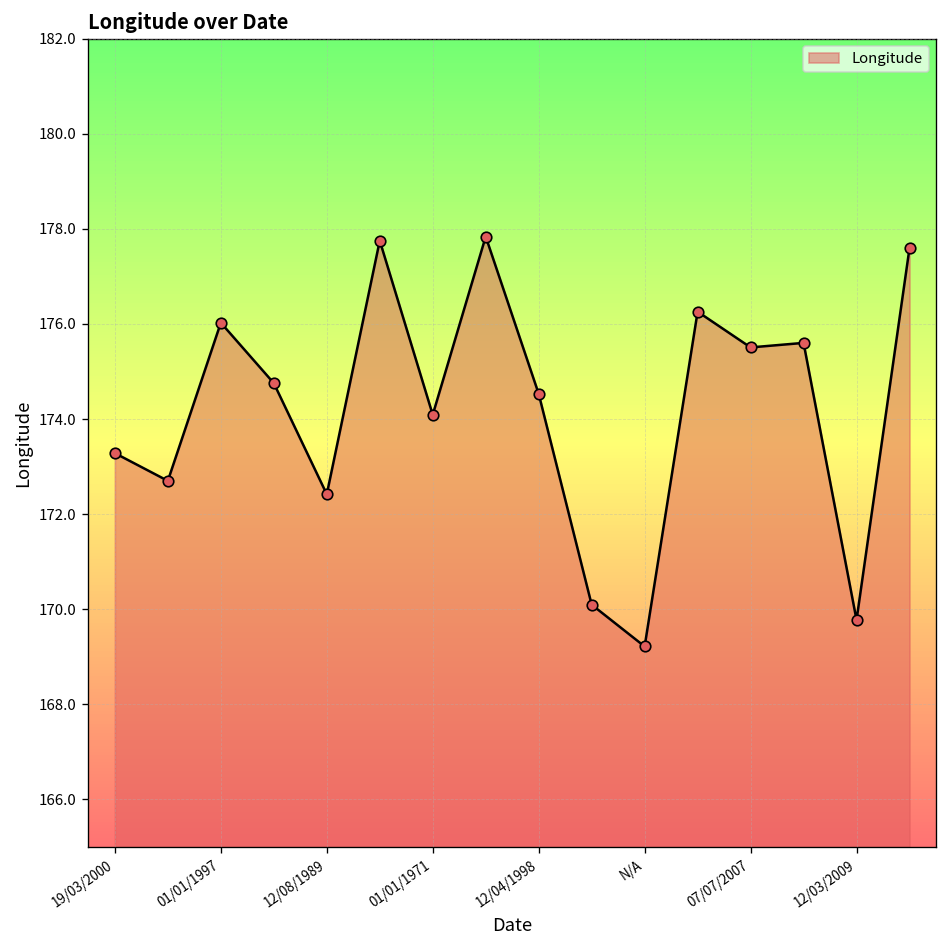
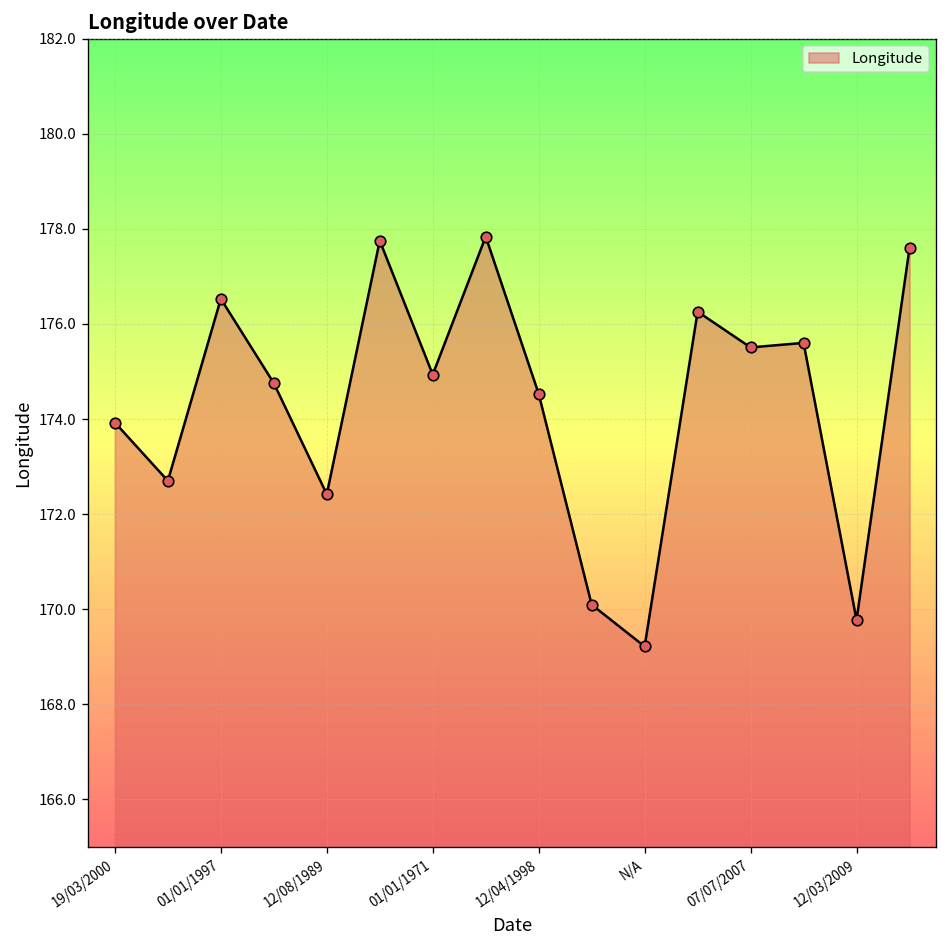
  {
-   "19/03/2000": 173.3,
-   "01/01/1997": 176.0,
+   "19/03/2000": 173.9,
+   "01/01/1997": 176.5,
    "12/08/1989": 172.4,
-   "01/01/1971": 174.1,
+   "01/01/1971": 174.9,
    "12/04/1998": 174.5,
    "N/A": 169.2,
    "07/07/2007": 175.5,
    "12/03/2009": 169.8
  }
